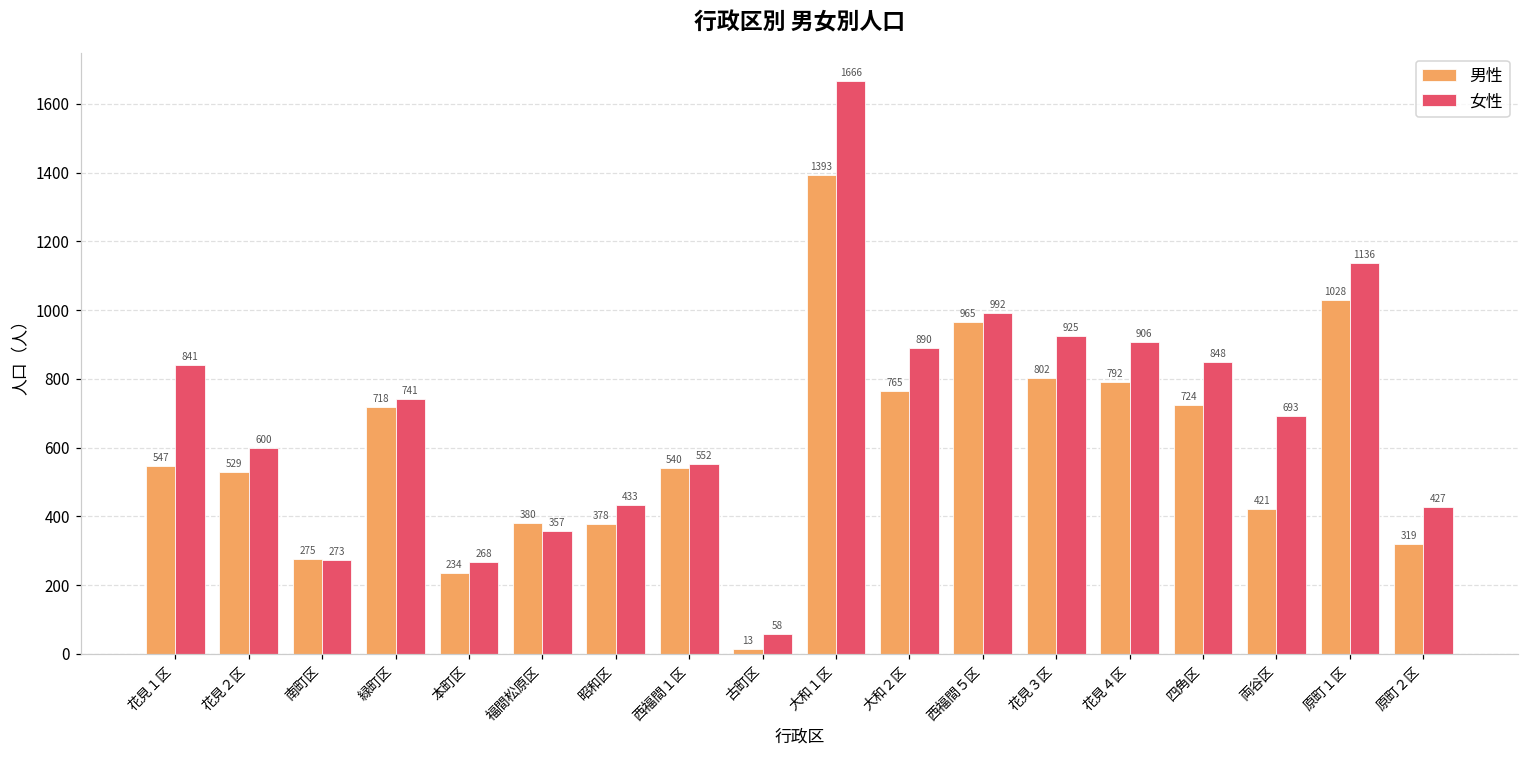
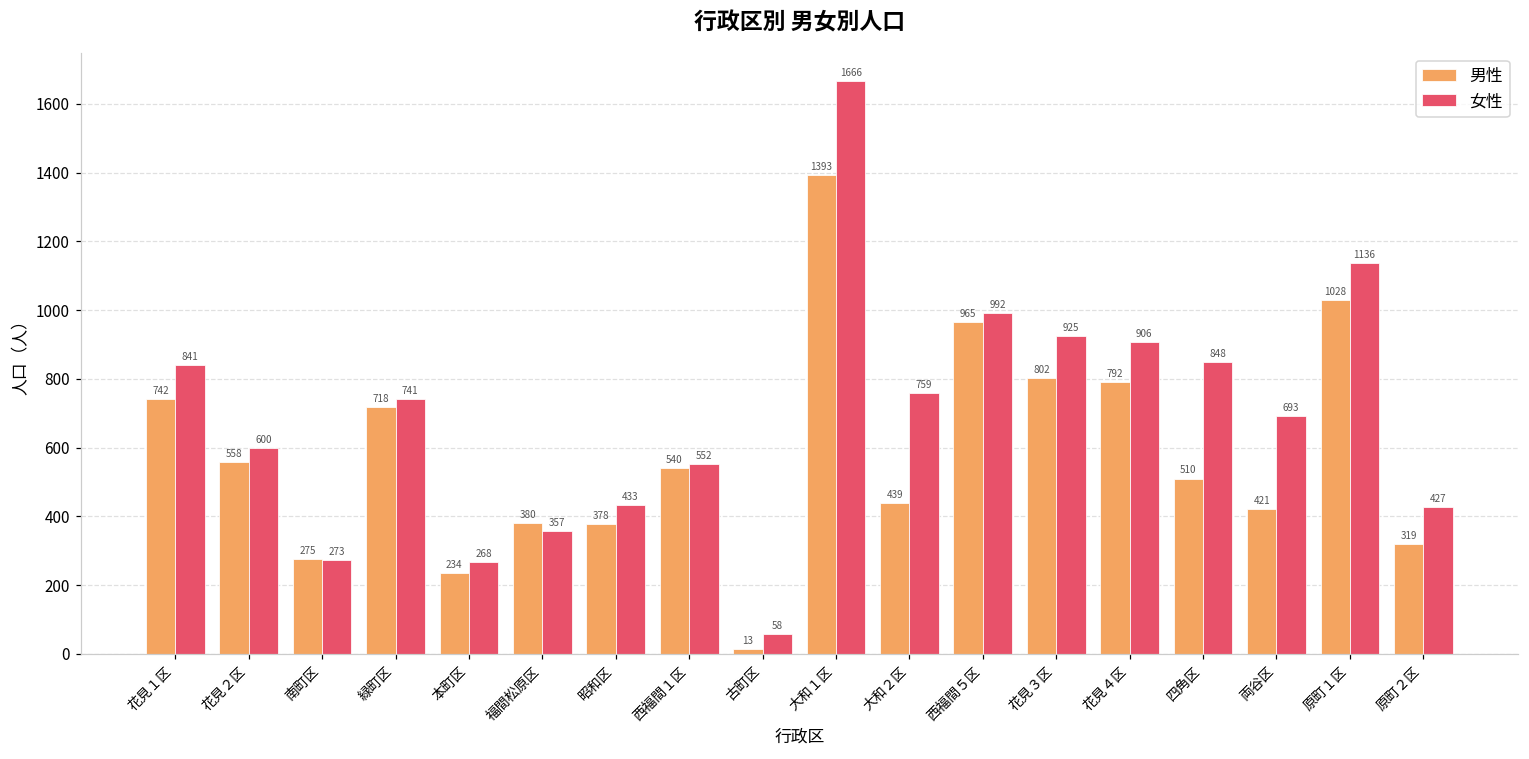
  {
    "男性": {
-     "花見１区": 547,
-     "花見２区": 529,
+     "花見１区": 742,
+     "花見２区": 558,
      "南町区": 275,
      "緑町区": 718,
      "本町区": 234,
      "福間松原区": 380,
      "昭和区": 378,
      "西福間１区": 540,
      "古町区": 13,
      "大和１区": 1393,
-     "大和２区": 765,
+     "大和２区": 439,
      "西福間５区": 965,
      "花見３区": 802,
      "花見４区": 792,
-     "四角区": 724,
+     "四角区": 510,
      "両谷区": 421,
      "原町１区": 1028,
      "原町２区": 319
    },
    "女性": {
      "花見１区": 841,
      "花見２区": 600,
      "南町区": 273,
      "緑町区": 741,
      "本町区": 268,
      "福間松原区": 357,
      "昭和区": 433,
      "西福間１区": 552,
      "古町区": 58,
      "大和１区": 1666,
-     "大和２区": 890,
+     "大和２区": 759,
      "西福間５区": 992,
      "花見３区": 925,
      "花見４区": 906,
      "四角区": 848,
      "両谷区": 693,
      "原町１区": 1136,
      "原町２区": 427
    }
  }
